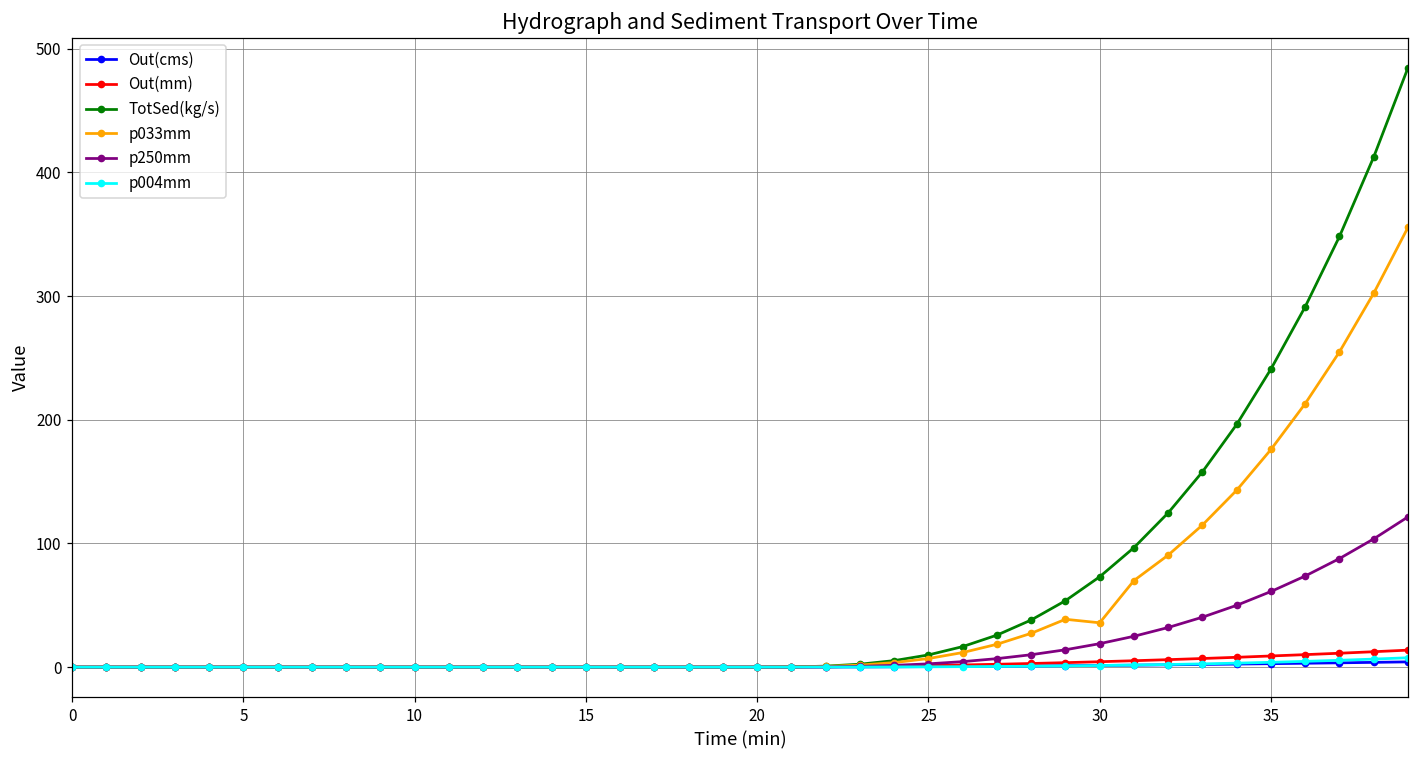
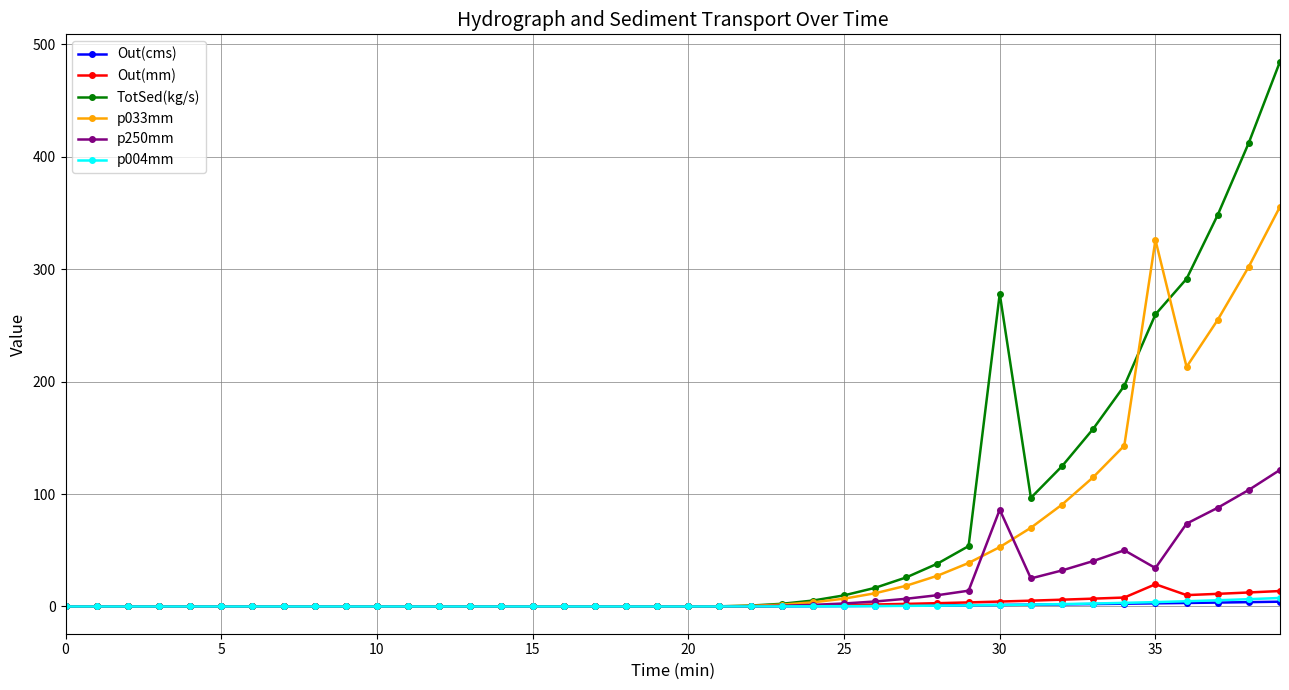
  {
    "Out(mm)": {
      "30": 4,
-     "35": 9
+     "35": 20
    },
    "TotSed(kg/s)": {
      "25": 10,
-     "30": 73,
-     "35": 241
+     "30": 278,
+     "35": 260
    },
    "p033mm": {
      "25": 7,
-     "30": 36,
-     "35": 176
+     "30": 53,
+     "35": 326
    },
    "p250mm": {
-     "30": 19,
-     "35": 61
+     "30": 86,
+     "35": 34
    }
  }
